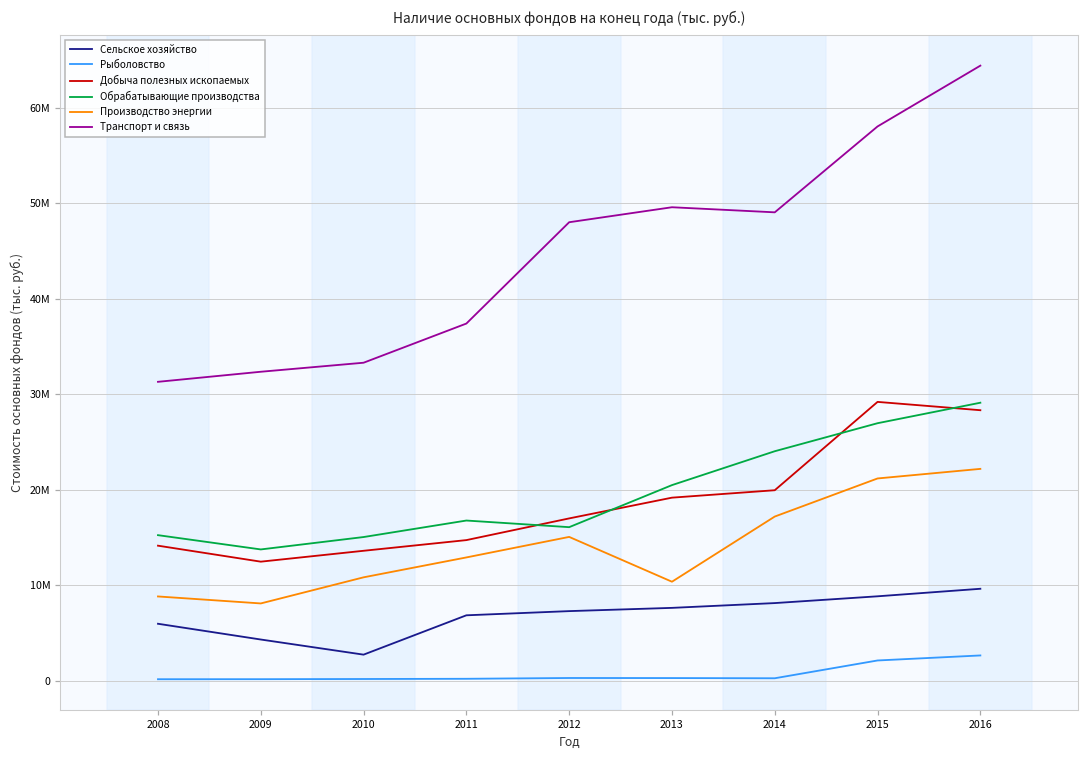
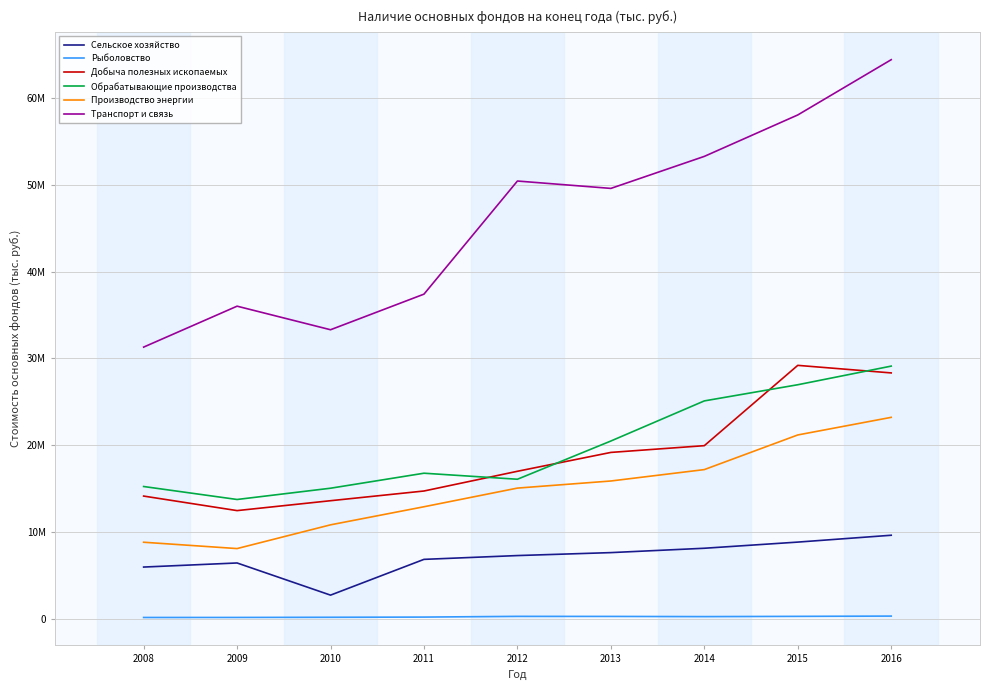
  {
    "Сельское хозяйство": {
      "2008": 6000000,
-     "2009": 4000000,
+     "2009": 6000000,
      "2010": 3000000,
      "2011": 7000000,
      "2012": 7000000,
      "2013": 8000000,
      "2014": 8000000,
      "2015": 9000000,
      "2016": 10000000
    },
    "Рыболовство": {
      "2008": 0,
      "2009": 0,
      "2010": 0,
      "2011": 0,
      "2012": 0,
      "2013": 0,
      "2014": 0,
-     "2015": 2000000,
-     "2016": 3000000
+     "2015": 0,
+     "2016": 0
    },
    "Добыча полезных ископаемых": {
      "2008": 14000000,
      "2009": 12000000,
      "2010": 14000000,
      "2011": 15000000,
      "2012": 17000000,
      "2013": 19000000,
      "2014": 20000000,
      "2015": 29000000,
      "2016": 28000000
    },
    "Обрабатывающие производства": {
      "2008": 15000000,
      "2009": 14000000,
      "2010": 15000000,
      "2011": 17000000,
      "2012": 16000000,
      "2013": 20000000,
-     "2014": 24000000,
+     "2014": 25000000,
      "2015": 27000000,
      "2016": 29000000
    },
    "Производство энергии": {
      "2008": 9000000,
      "2009": 8000000,
      "2010": 11000000,
      "2011": 13000000,
      "2012": 15000000,
-     "2013": 10000000,
+     "2013": 16000000,
      "2014": 17000000,
      "2015": 21000000,
-     "2016": 22000000
+     "2016": 23000000
    },
    "Транспорт и связь": {
      "2008": 31000000,
-     "2009": 32000000,
+     "2009": 36000000,
      "2010": 33000000,
      "2011": 37000000,
-     "2012": 48000000,
+     "2012": 50000000,
      "2013": 50000000,
-     "2014": 49000000,
+     "2014": 53000000,
      "2015": 58000000,
      "2016": 64000000
    }
  }
